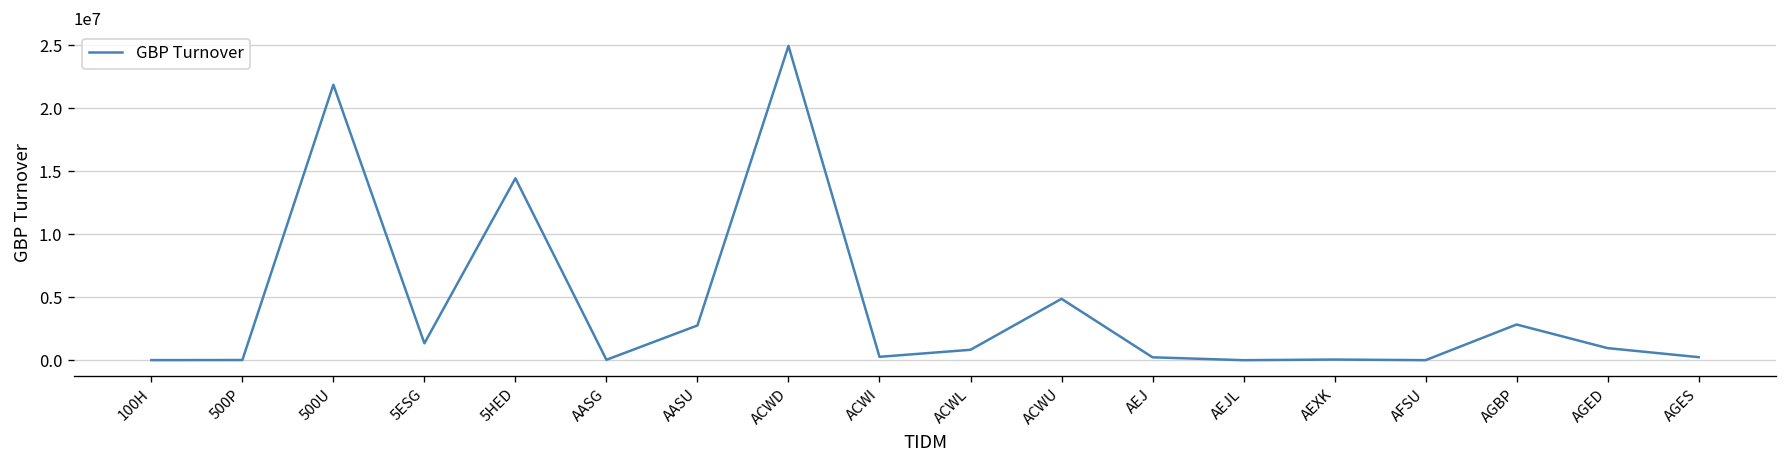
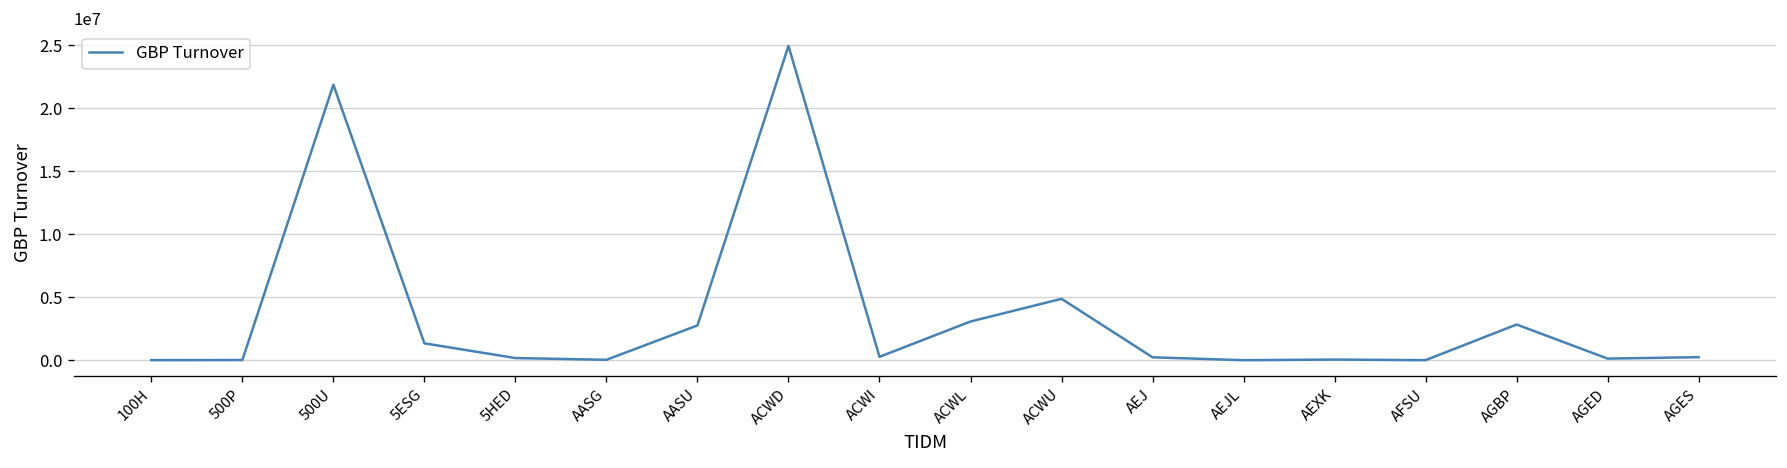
  {
    "100H": 0,
    "500P": 0,
    "500U": 21900000,
    "5ESG": 1300000,
-   "5HED": 14400000,
+   "5HED": 200000,
    "AASG": 0,
    "AASU": 2800000,
    "ACWD": 24900000,
    "ACWI": 300000,
-   "ACWL": 800000,
+   "ACWL": 3100000,
    "ACWU": 4900000,
    "AEJ": 200000,
    "AEJL": 0,
    "AEXK": 100000,
    "AFSU": 0,
    "AGBP": 2800000,
-   "AGED": 1000000,
+   "AGED": 100000,
    "AGES": 200000
  }
